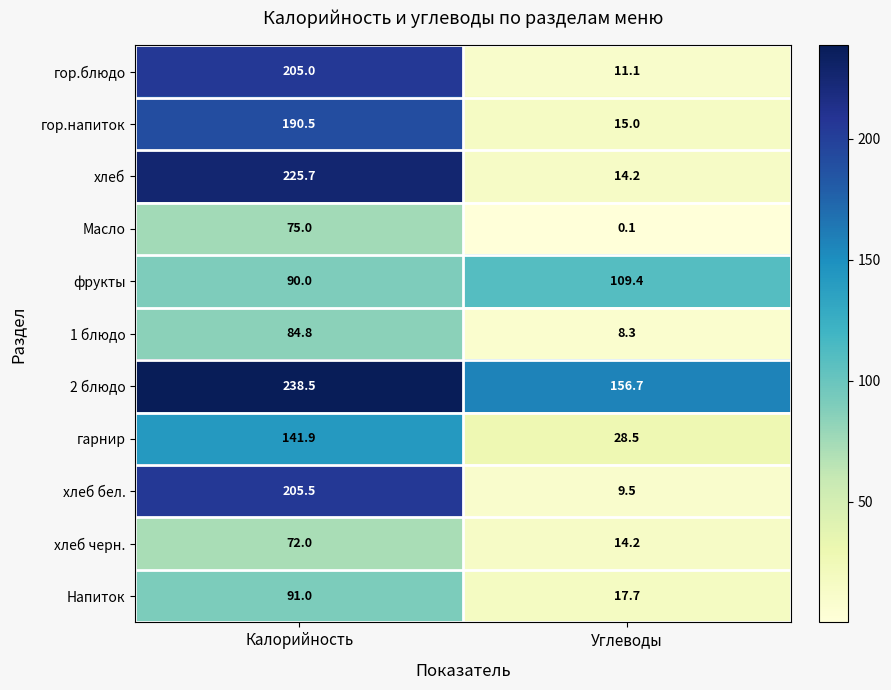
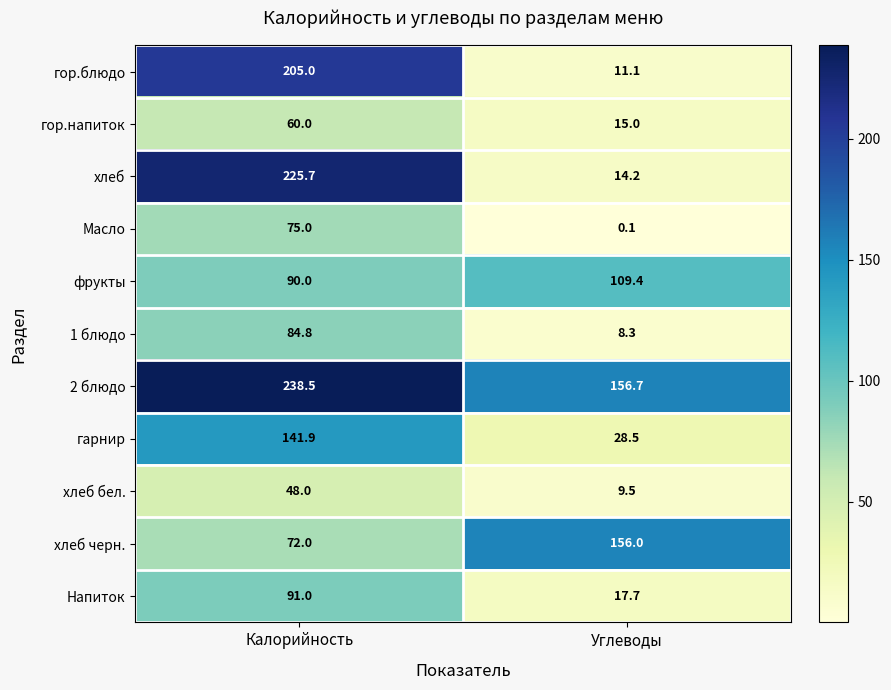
  {
    "гор.блюдо": {
      "Калорийность": 205.0,
      "Углеводы": 11.1
    },
    "гор.напиток": {
-     "Калорийность": 190.5,
+     "Калорийность": 60.0,
      "Углеводы": 15.0
    },
    "хлеб": {
      "Калорийность": 225.7,
      "Углеводы": 14.2
    },
    "Масло": {
      "Калорийность": 75.0,
      "Углеводы": 0.1
    },
    "фрукты": {
      "Калорийность": 90.0,
      "Углеводы": 109.4
    },
    "1 блюдо": {
      "Калорийность": 84.8,
      "Углеводы": 8.3
    },
    "2 блюдо": {
      "Калорийность": 238.5,
      "Углеводы": 156.7
    },
    "гарнир": {
      "Калорийность": 141.9,
      "Углеводы": 28.5
    },
    "хлеб бел.": {
-     "Калорийность": 205.5,
+     "Калорийность": 48.0,
      "Углеводы": 9.5
    },
    "хлеб черн.": {
      "Калорийность": 72.0,
-     "Углеводы": 14.2
+     "Углеводы": 156.0
    },
    "Напиток": {
      "Калорийность": 91.0,
      "Углеводы": 17.7
    }
  }
